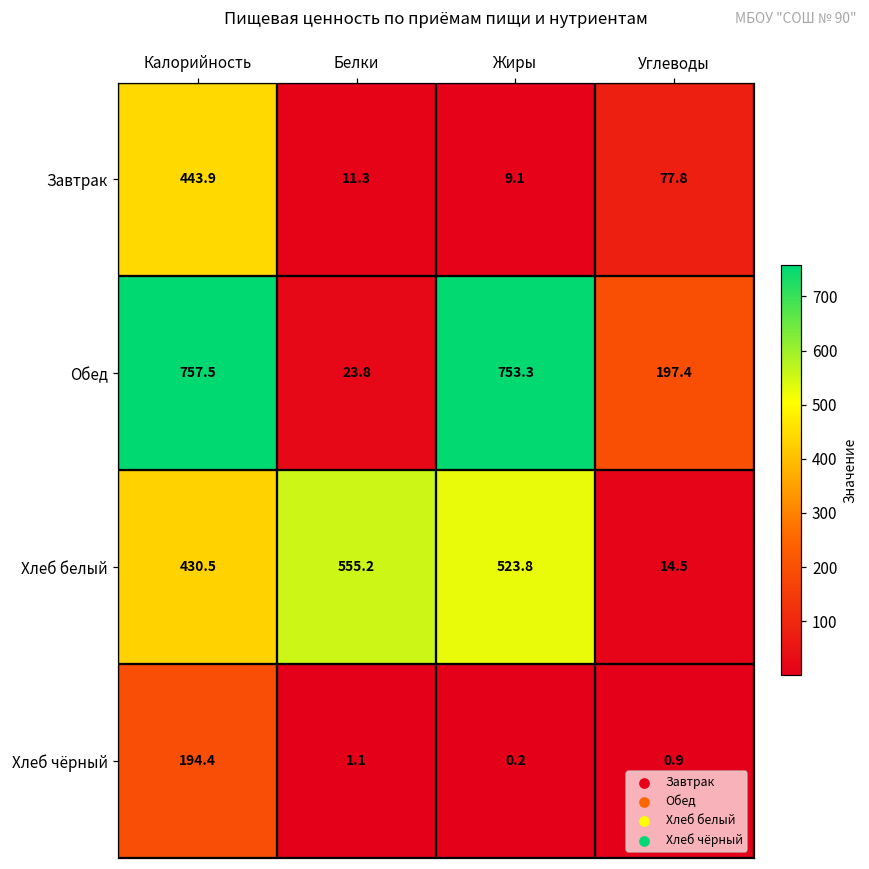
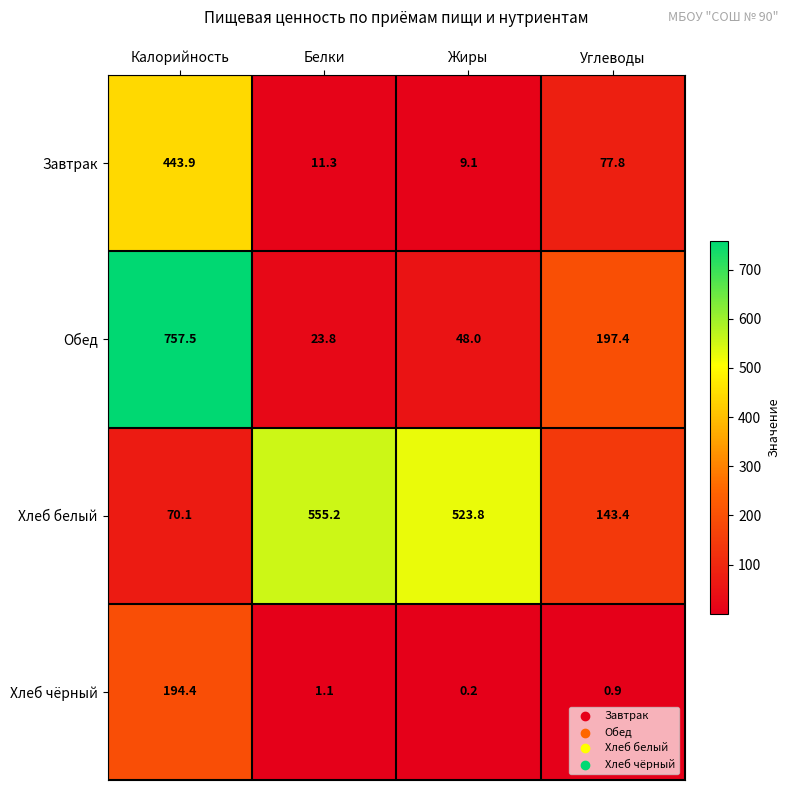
  {
    "Завтрак": {
      "Калорийность": 443.9,
      "Белки": 11.3,
      "Жиры": 9.1,
      "Углеводы": 77.8
    },
    "Обед": {
      "Калорийность": 757.5,
      "Белки": 23.8,
-     "Жиры": 753.3,
+     "Жиры": 48.0,
      "Углеводы": 197.4
    },
    "Хлеб белый": {
-     "Калорийность": 430.5,
+     "Калорийность": 70.1,
      "Белки": 555.2,
      "Жиры": 523.8,
-     "Углеводы": 14.5
+     "Углеводы": 143.4
    },
    "Хлеб чёрный": {
      "Калорийность": 194.4,
      "Белки": 1.1,
      "Жиры": 0.2,
      "Углеводы": 0.9
    }
  }
